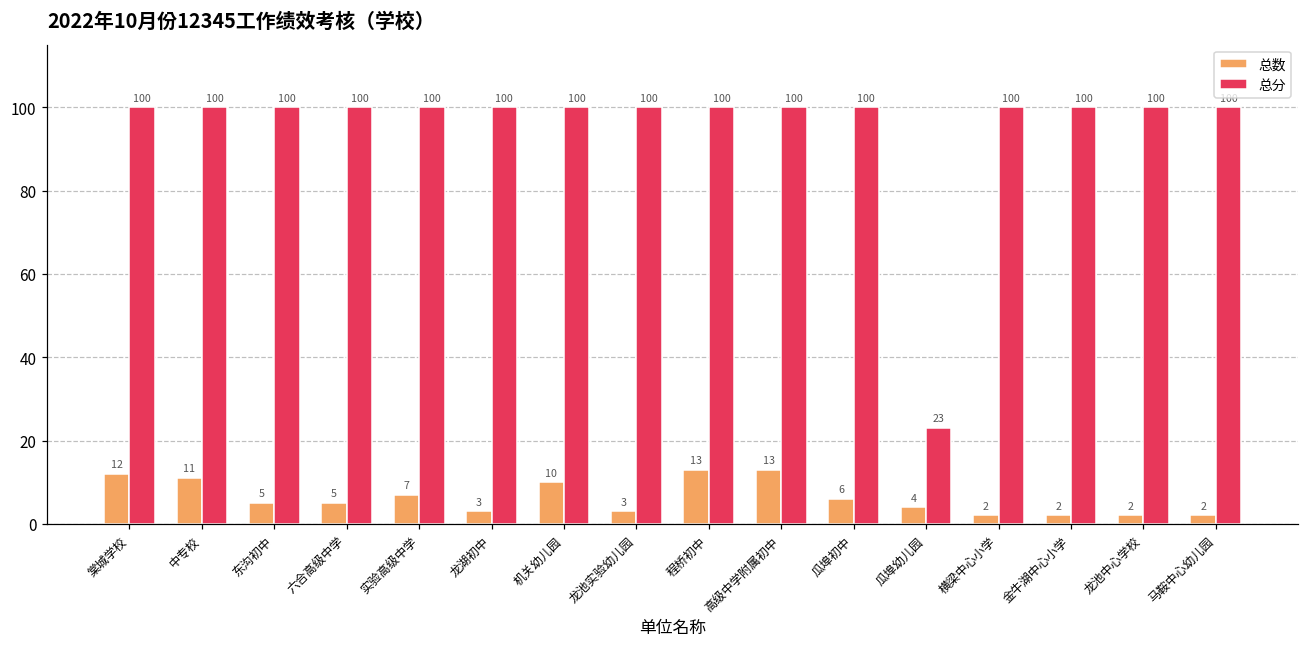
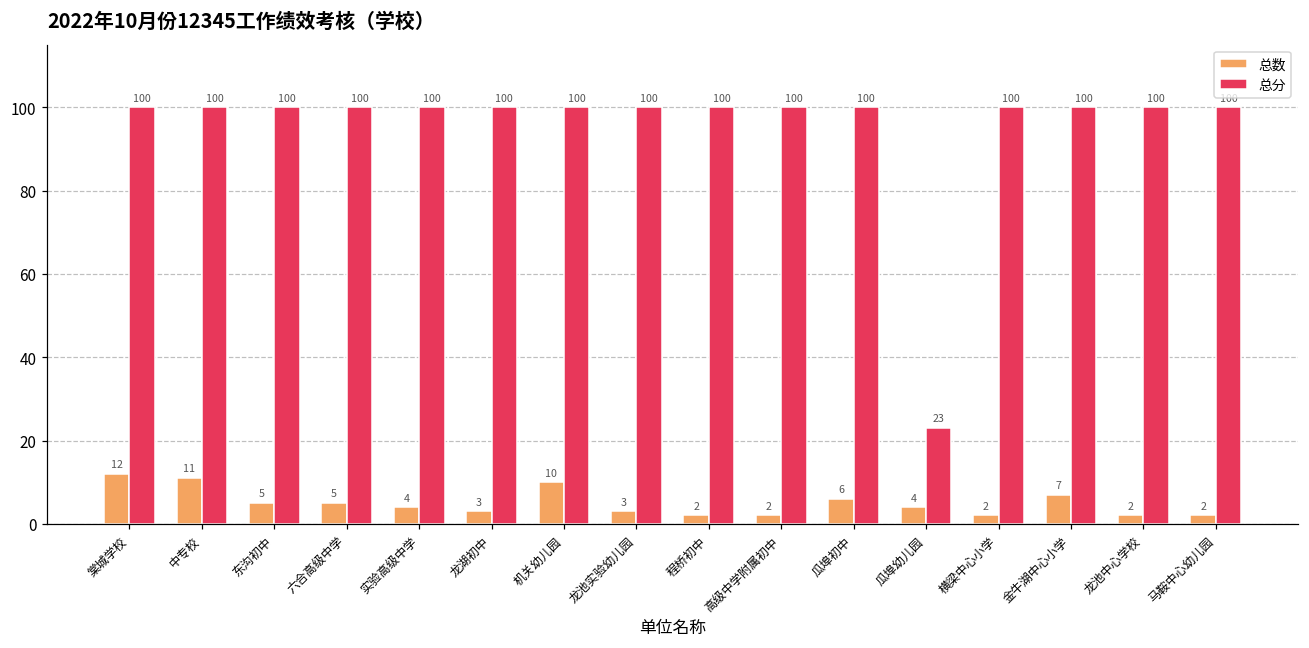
  {
    "总数": {
      "棠城学校": 12,
      "中专校": 11,
      "东沟初中": 5,
      "六合高级中学": 5,
-     "实验高级中学": 7,
+     "实验高级中学": 4,
      "龙湖初中": 3,
      "机关幼儿园": 10,
      "龙池实验幼儿园": 3,
-     "程桥初中": 13,
-     "高级中学附属初中": 13,
+     "程桥初中": 2,
+     "高级中学附属初中": 2,
      "瓜埠初中": 6,
      "瓜埠幼儿园": 4,
      "横梁中心小学": 2,
-     "金牛湖中心小学": 2,
+     "金牛湖中心小学": 7,
      "龙池中心学校": 2,
      "马鞍中心幼儿园": 2
    },
    "总分": {
      "棠城学校": 100,
      "中专校": 100,
      "东沟初中": 100,
      "六合高级中学": 100,
      "实验高级中学": 100,
      "龙湖初中": 100,
      "机关幼儿园": 100,
      "龙池实验幼儿园": 100,
      "程桥初中": 100,
      "高级中学附属初中": 100,
      "瓜埠初中": 100,
      "瓜埠幼儿园": 23,
      "横梁中心小学": 100,
      "金牛湖中心小学": 100,
      "龙池中心学校": 100
    }
  }
